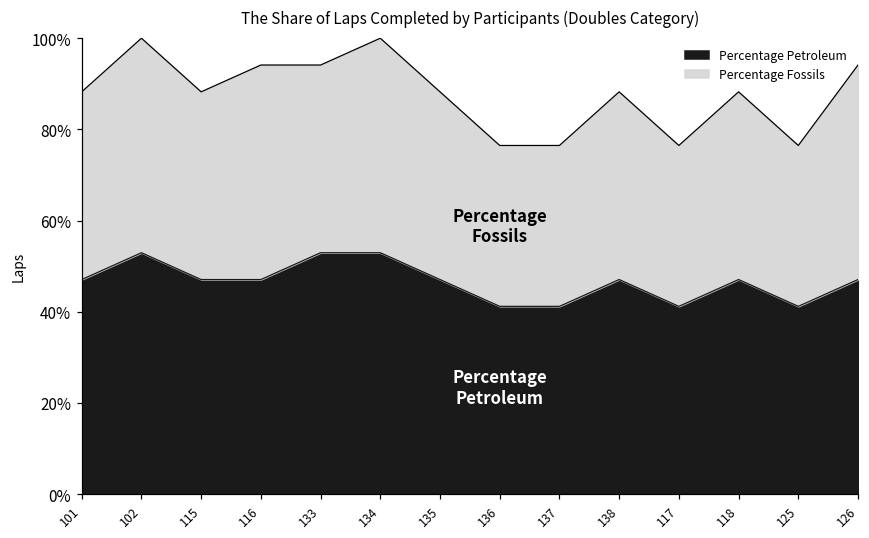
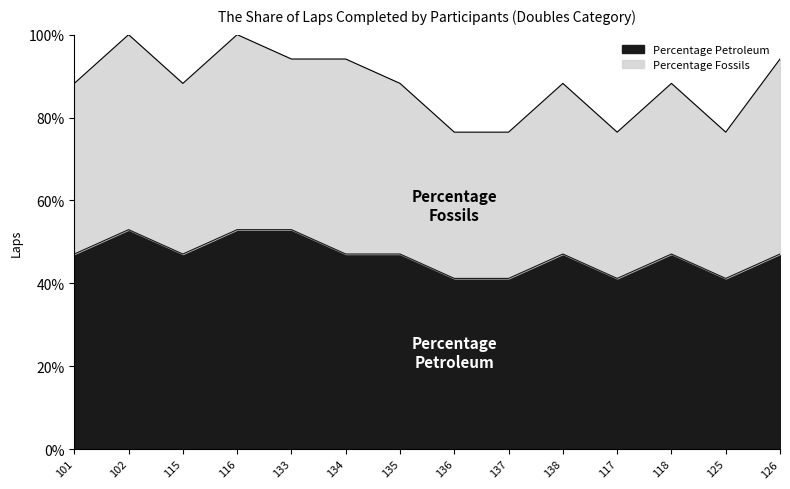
  {
    "Percentage Petroleum": {
      "101": "47%",
      "102": "53%",
      "115": "47%",
-     "116": "47%",
+     "116": "53%",
      "133": "53%",
-     "134": "53%",
+     "134": "47%",
      "135": "47%",
      "136": "41%",
      "137": "41%",
      "138": "47%",
      "117": "41%",
      "118": "47%",
      "125": "41%",
      "126": "47%"
    },
    "Percentage Fossils": {
      "101": "41%",
      "102": "47%",
      "115": "41%",
      "116": "47%",
      "133": "41%",
      "134": "47%",
      "135": "41%",
      "136": "35%",
      "137": "35%",
      "138": "41%",
      "117": "35%",
      "118": "41%",
      "125": "35%",
      "126": "47%"
    }
  }
